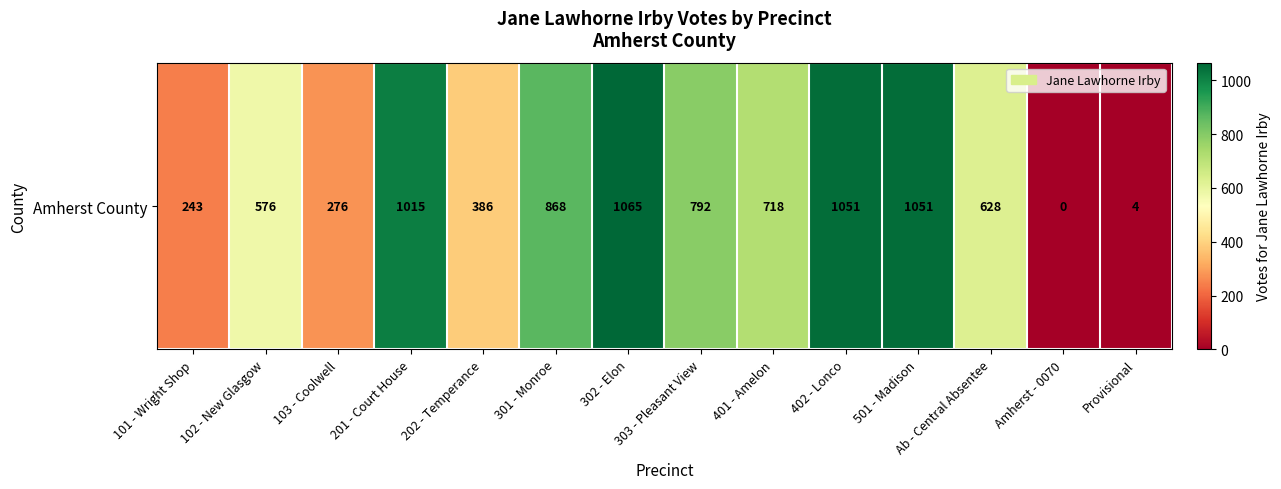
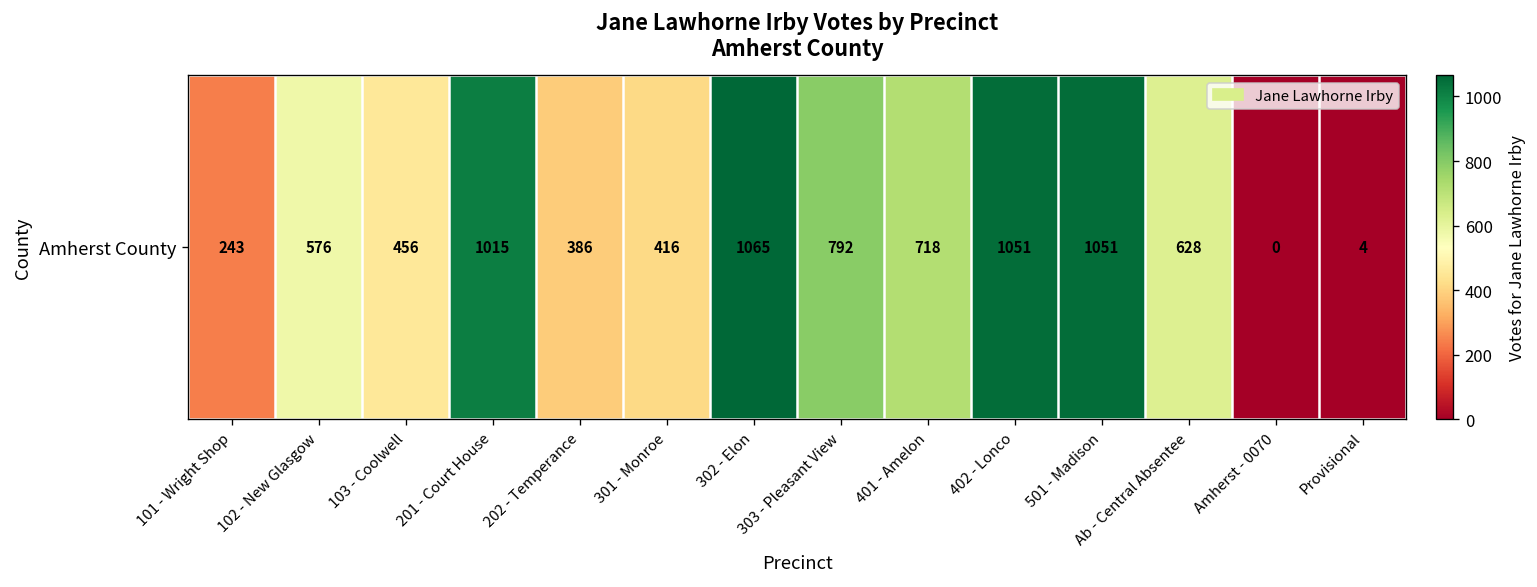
  {
    "Amherst County": {
      "101 - Wright Shop": 243,
      "102 - New Glasgow": 576,
-     "103 - Coolwell": 276,
+     "103 - Coolwell": 456,
      "201 - Court House": 1015,
      "202 - Temperance": 386,
-     "301 - Monroe": 868,
+     "301 - Monroe": 416,
      "302 - Elon": 1065,
      "303 - Pleasant View": 792,
      "401 - Amelon": 718,
      "402 - Lonco": 1051,
      "501 - Madison": 1051,
      "Ab - Central Absentee": 628,
      "Amherst - 0070": 0,
      "Provisional": 4
    }
  }
